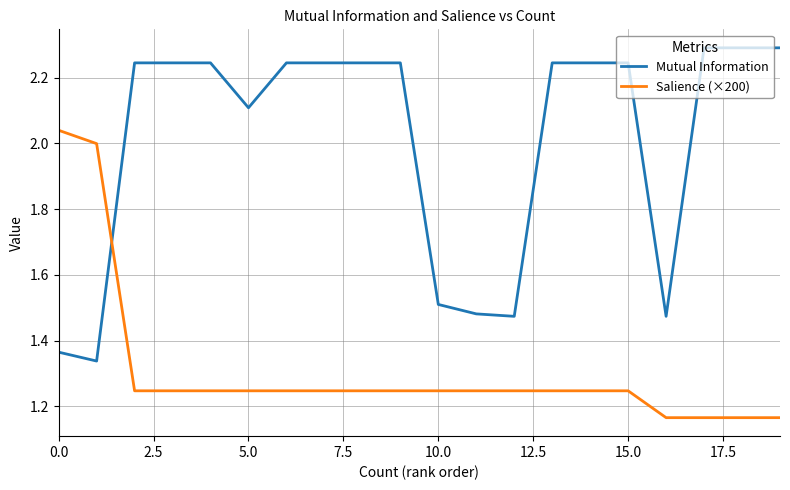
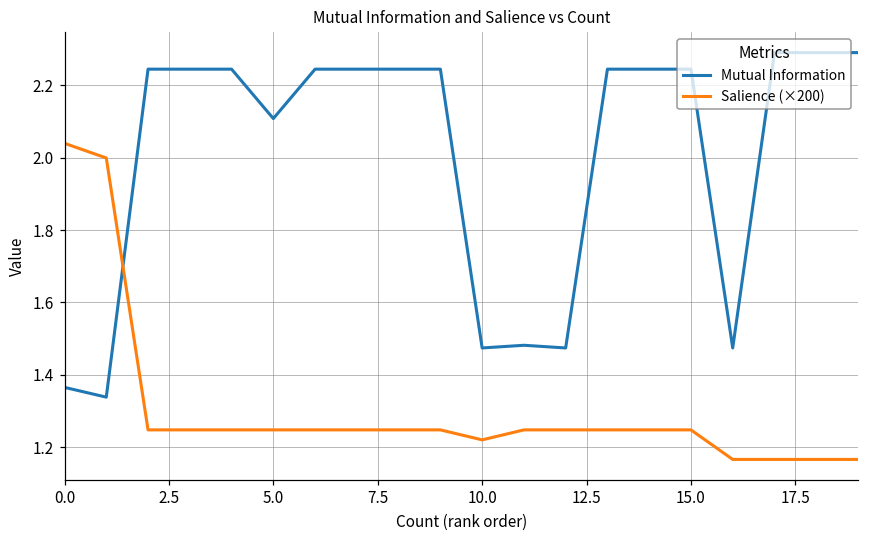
  {
    "Mutual Information": {
      "0.0": 1.36,
      "5.0": 2.11,
-     "10.0": 1.51
+     "10.0": 1.47
    },
    "Salience (×200)": {
      "0.0": 2.04,
      "5.0": 1.25,
-     "10.0": 1.25,
+     "10.0": 1.22,
      "15.0": 1.25
    }
  }
